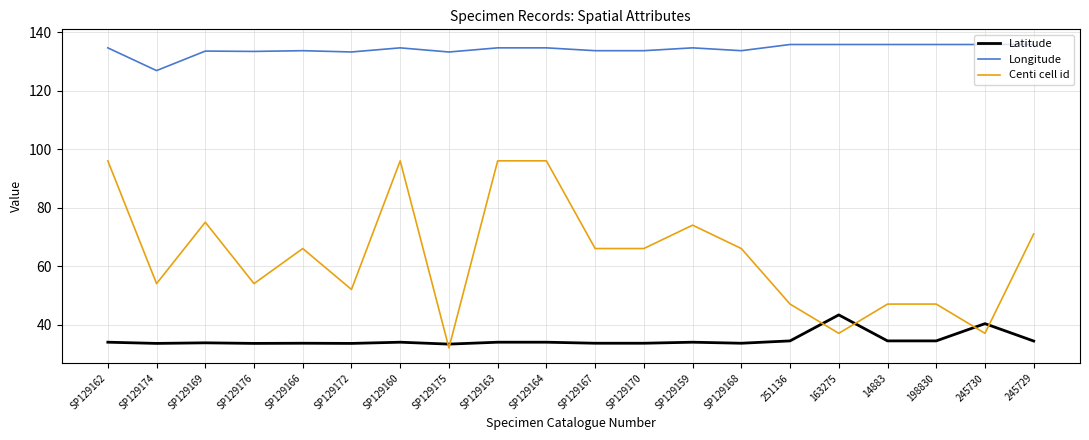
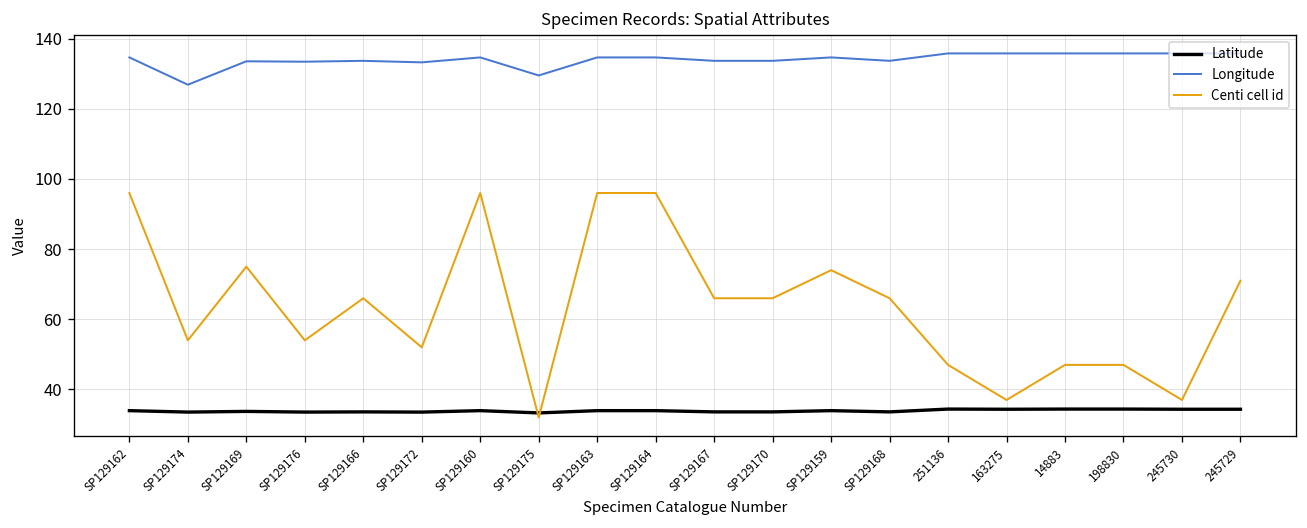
  {
    "Latitude": {
      "SP129162": 34,
      "SP129174": 34,
      "SP129169": 34,
      "SP129176": 34,
      "SP129166": 34,
      "SP129172": 34,
      "SP129160": 34,
      "SP129175": 33,
      "SP129163": 34,
      "SP129164": 34,
      "SP129167": 34,
      "SP129170": 34,
      "SP129159": 34,
      "SP129168": 34,
      "251136": 34,
-     "163275": 43,
+     "163275": 34,
      "14883": 34,
      "198830": 34,
-     "245730": 40,
+     "245730": 34,
      "245729": 34
    },
    "Longitude": {
      "SP129162": 135,
      "SP129174": 127,
      "SP129169": 134,
      "SP129176": 133,
      "SP129166": 134,
      "SP129172": 133,
      "SP129160": 135,
-     "SP129175": 133,
+     "SP129175": 130,
      "SP129163": 135,
      "SP129164": 135,
      "SP129167": 134,
      "SP129170": 134,
      "SP129159": 135,
      "SP129168": 134,
      "251136": 136,
      "163275": 136,
      "14883": 136,
      "198830": 136
    },
    "Centi cell id": {
      "SP129162": 96,
      "SP129174": 54,
      "SP129169": 75,
      "SP129176": 54,
      "SP129166": 66,
      "SP129172": 52,
      "SP129160": 96,
      "SP129175": 32,
      "SP129163": 96,
      "SP129164": 96,
      "SP129167": 66,
      "SP129170": 66,
      "SP129159": 74,
      "SP129168": 66,
      "251136": 47,
      "163275": 37,
      "14883": 47,
      "198830": 47,
      "245730": 37,
      "245729": 71
    }
  }
